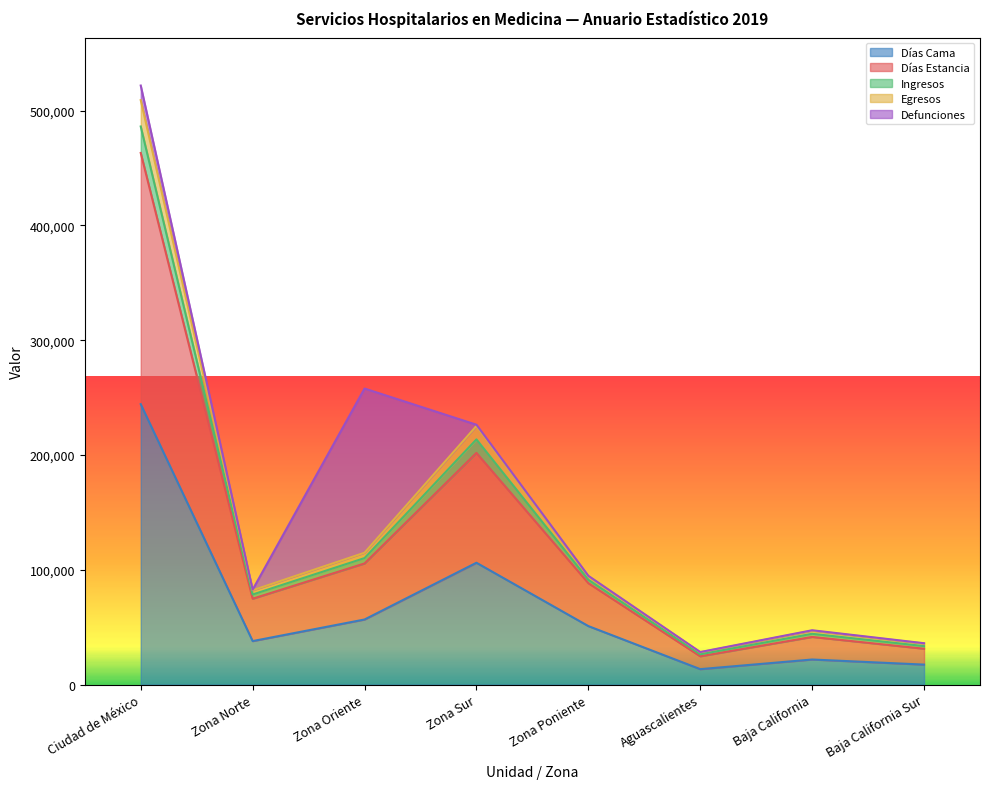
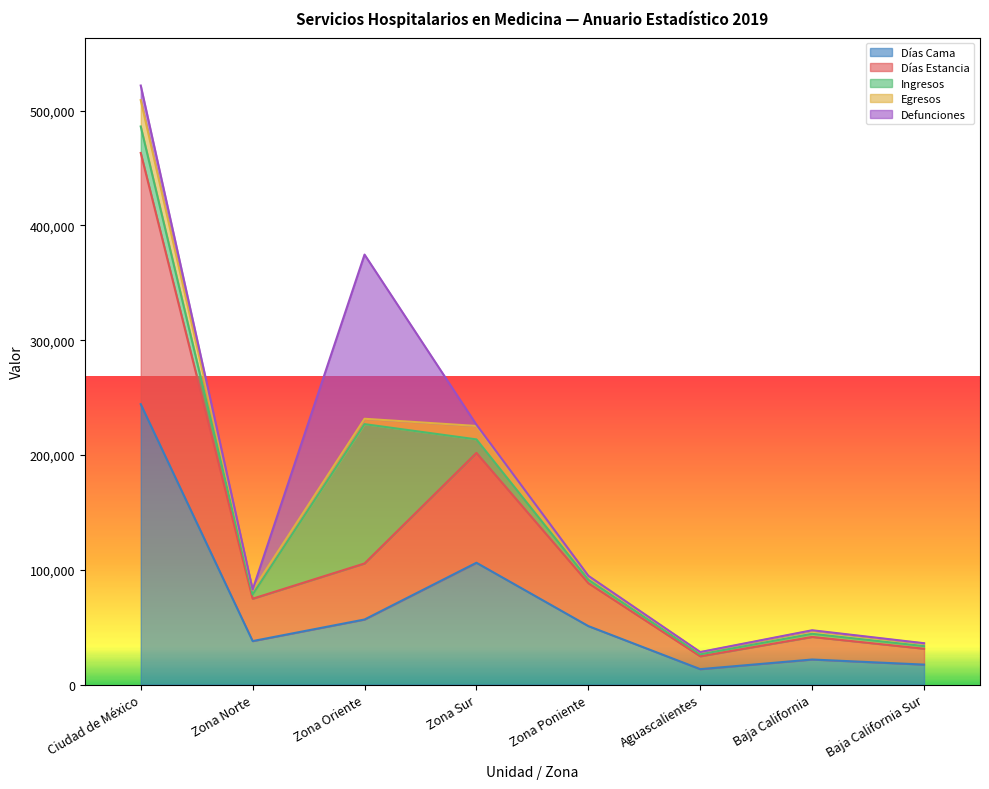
  {
    "Días Cama": {
      "Ciudad de México": "244,000",
      "Zona Norte": "38,000",
      "Zona Oriente": "57,000",
      "Zona Sur": "106,000",
      "Zona Poniente": "51,000",
      "Aguascalientes": "14,000",
      "Baja California": "22,000",
      "Baja California Sur": "17,000"
    },
    "Días Estancia": {
      "Ciudad de México": "219,000",
      "Zona Norte": "37,000",
      "Zona Oriente": "49,000",
      "Zona Sur": "96,000",
      "Zona Poniente": "37,000",
      "Baja California": "20,000",
      "Baja California Sur": "14,000"
    },
    "Ingresos": {
      "Ciudad de México": "23,000",
      "Zona Norte": "4,000",
-     "Zona Oriente": "5,000",
+     "Zona Oriente": "121,000",
      "Zona Sur": "12,000",
      "Zona Poniente": "3,000",
      "Baja California": "3,000",
      "Baja California Sur": "2,000"
    },
    "Egresos": {
      "Ciudad de México": "23,000",
      "Zona Oriente": "5,000"
    },
    "Defunciones": {
      "Ciudad de México": "13,000",
      "Zona Oriente": "143,000"
    }
  }
